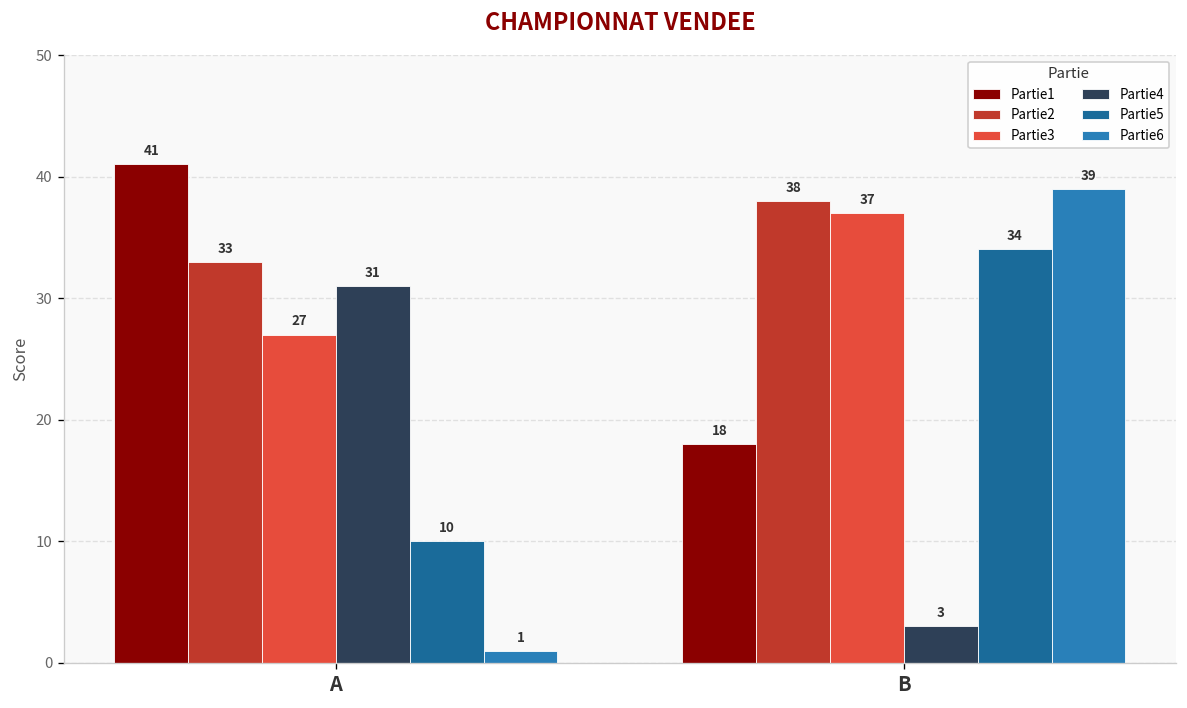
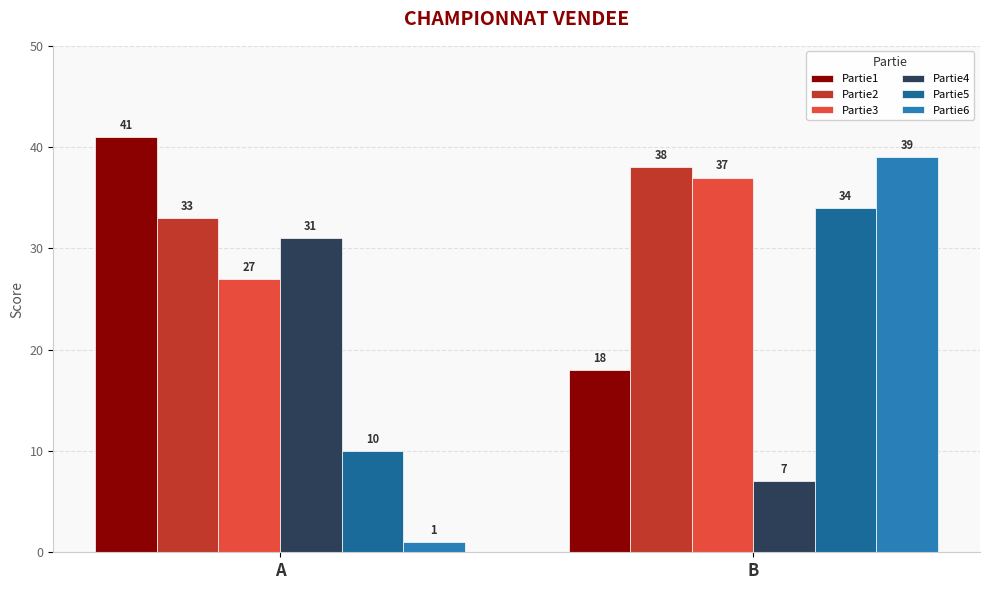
  {
    "Partie1": {
      "A": 41,
      "B": 18
    },
    "Partie4": {
      "A": 31,
-     "B": 3
+     "B": 7
    }
  }
